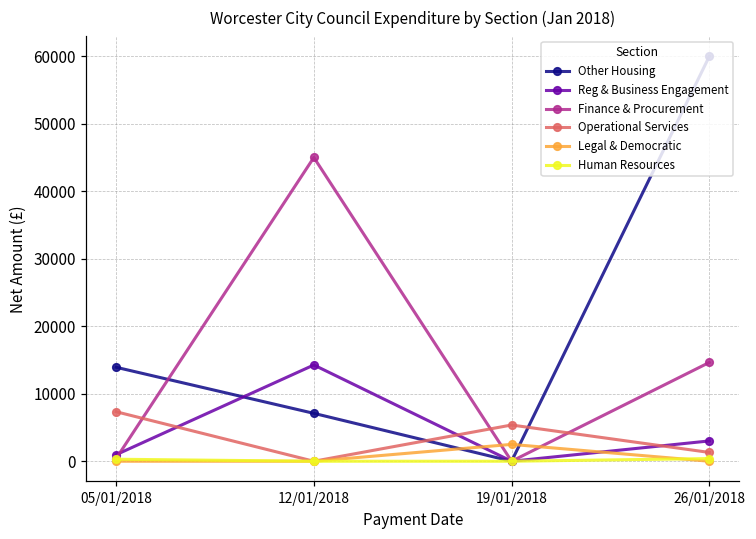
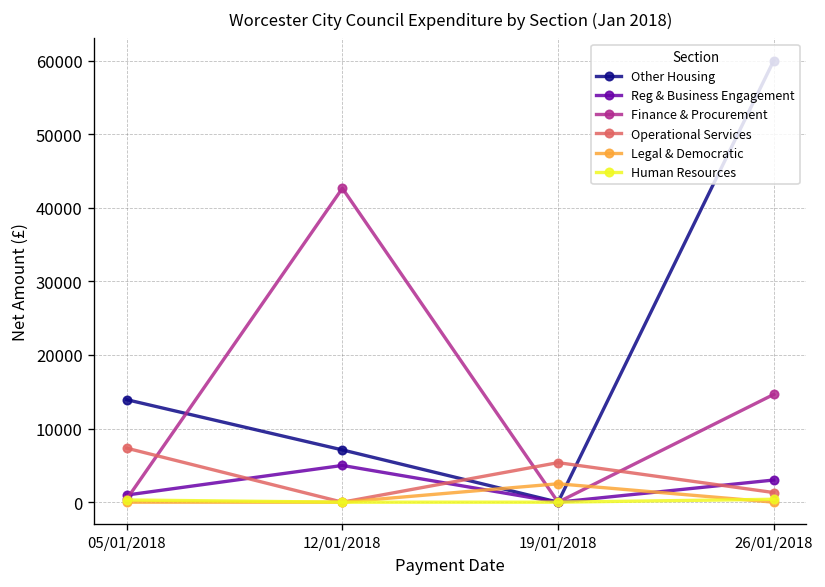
  {
    "Other Housing": {
      "05/01/2018": 14000,
      "12/01/2018": 7000
    },
    "Reg & Business Engagement": {
      "05/01/2018": 1000,
-     "12/01/2018": 14000,
+     "12/01/2018": 5000,
      "26/01/2018": 3000
    },
    "Finance & Procurement": {
-     "12/01/2018": 45000,
+     "12/01/2018": 43000,
      "26/01/2018": 15000
    },
    "Operational Services": {
      "05/01/2018": 7000,
      "19/01/2018": 5000,
      "26/01/2018": 1000
    },
    "Legal & Democratic": {
      "19/01/2018": 3000
    }
  }
